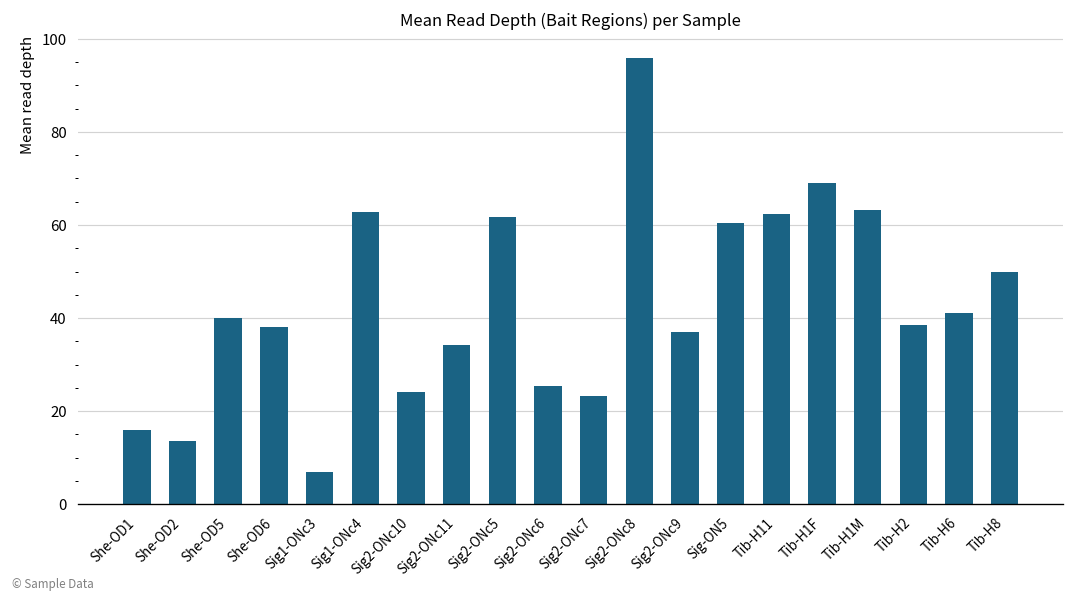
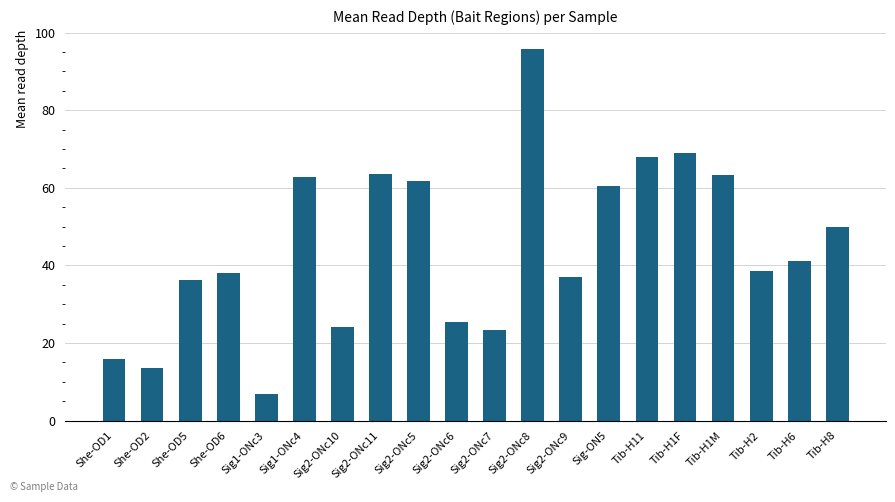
  {
    "She-OD1": 16,
    "She-OD2": 14,
-   "She-OD5": 40,
+   "She-OD5": 36,
    "She-OD6": 38,
    "Sig1-ONc3": 7,
    "Sig1-ONc4": 63,
    "Sig2-ONc10": 24,
-   "Sig2-ONc11": 34,
+   "Sig2-ONc11": 64,
    "Sig2-ONc5": 62,
    "Sig2-ONc6": 25,
    "Sig2-ONc7": 23,
    "Sig2-ONc8": 96,
    "Sig2-ONc9": 37,
    "Sig-ON5": 60,
-   "Tib-H11": 62,
+   "Tib-H11": 68,
    "Tib-H1F": 69,
    "Tib-H1M": 63,
    "Tib-H2": 39,
    "Tib-H6": 41,
    "Tib-H8": 50
  }
